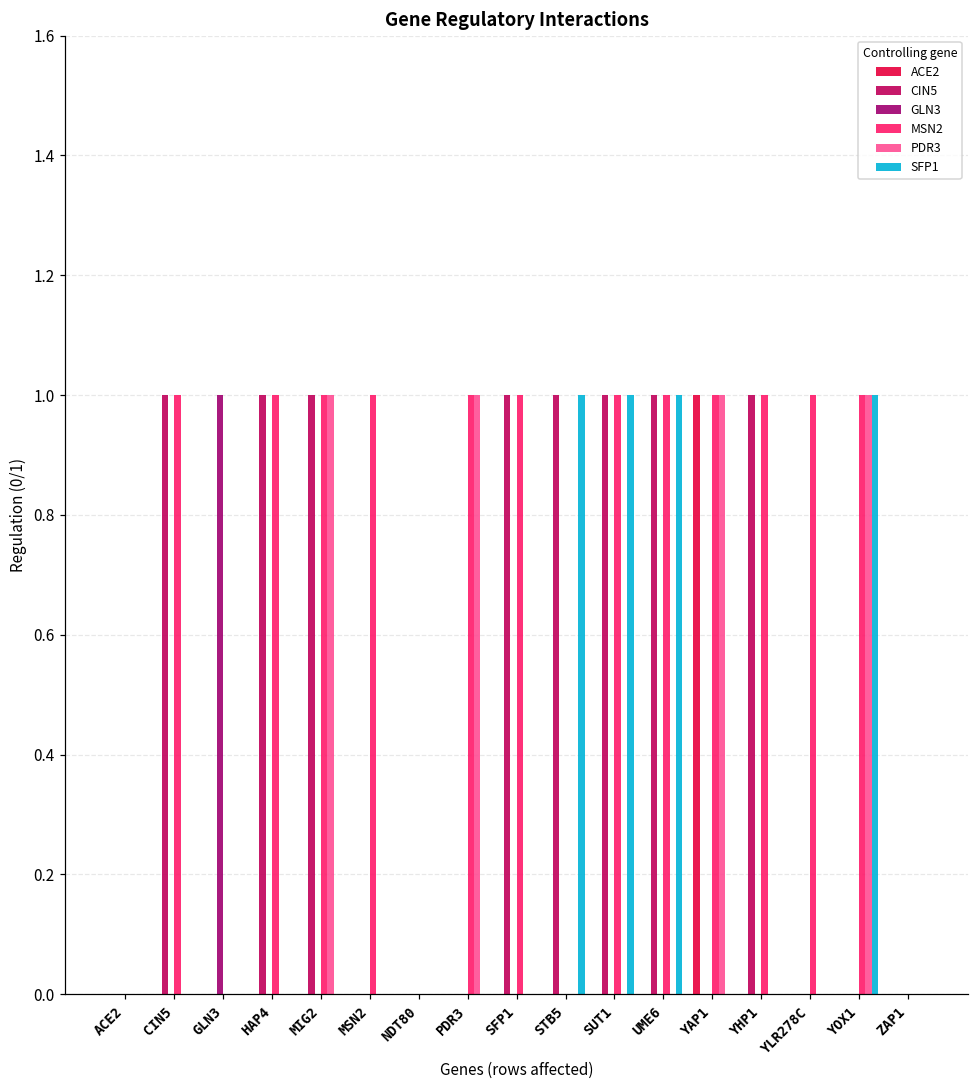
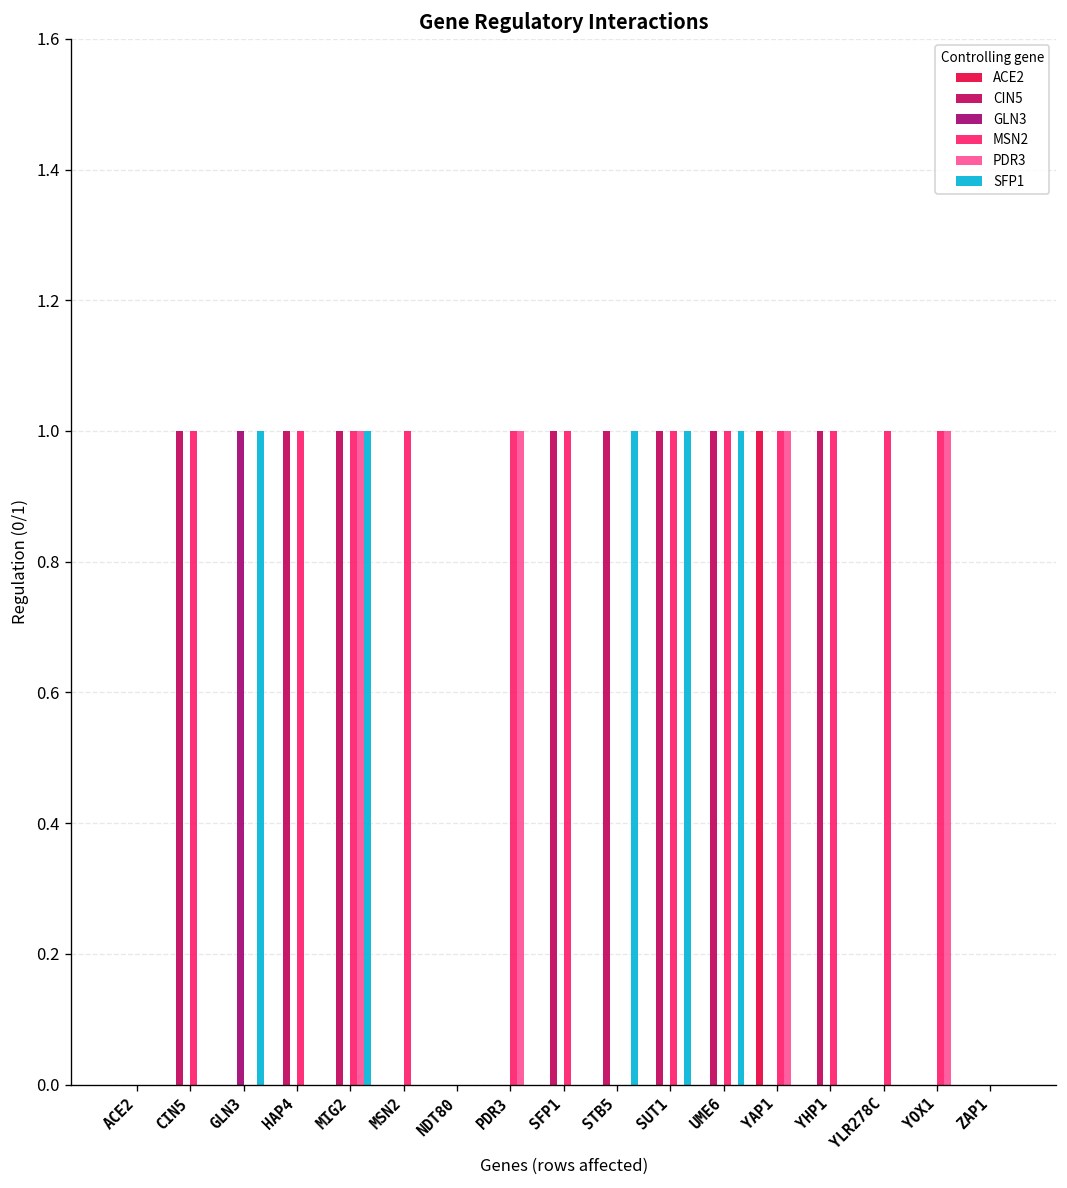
  {
    "PDR3": {
      "ACE2": 0,
      "CIN5": 0,
      "GLN3": 0,
      "HAP4": 0,
      "MIG2": 1,
      "MSN2": 0,
      "NDT80": 0,
      "PDR3": 1,
      "SFP1": 0,
      "STB5": 0,
      "SUT1": 0,
      "UME6": 0,
      "YAP1": 1,
      "YHP1": 0,
      "YLR278C": 0,
      "YOX1": 1,
      "ZAP1": 0
    },
    "SFP1": {
      "ACE2": 0,
      "CIN5": 0,
-     "GLN3": 0,
+     "GLN3": 1,
      "HAP4": 0,
-     "MIG2": 0,
+     "MIG2": 1,
      "MSN2": 0,
      "NDT80": 0,
      "PDR3": 0,
      "SFP1": 0,
      "STB5": 1,
      "SUT1": 1,
      "UME6": 1,
      "YAP1": 0,
      "YHP1": 0,
      "YLR278C": 0,
-     "YOX1": 1,
+     "YOX1": 0,
      "ZAP1": 0
    }
  }
